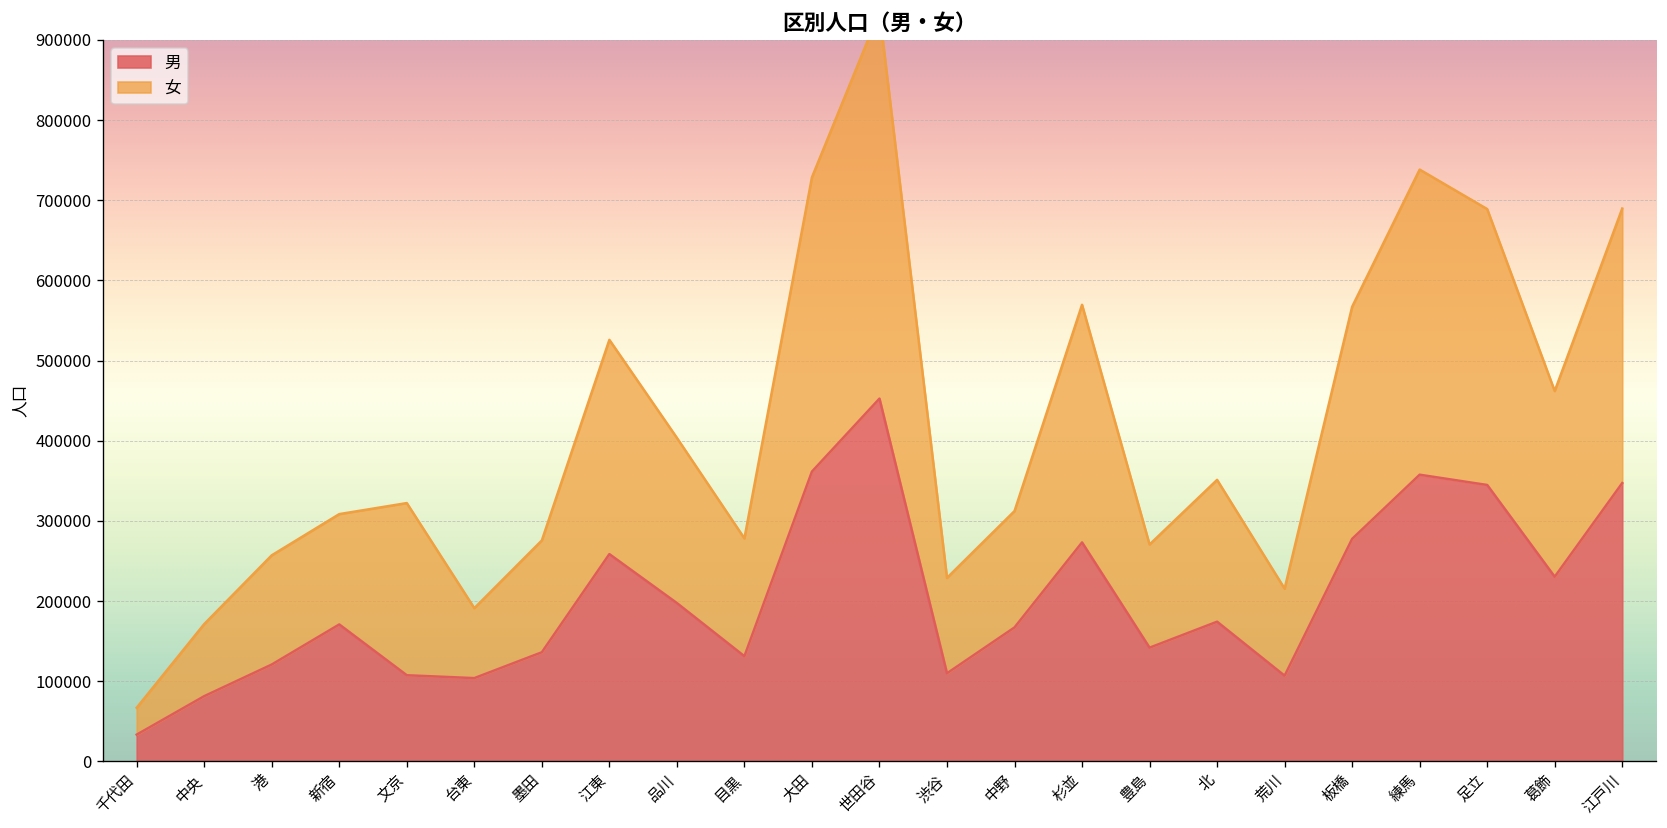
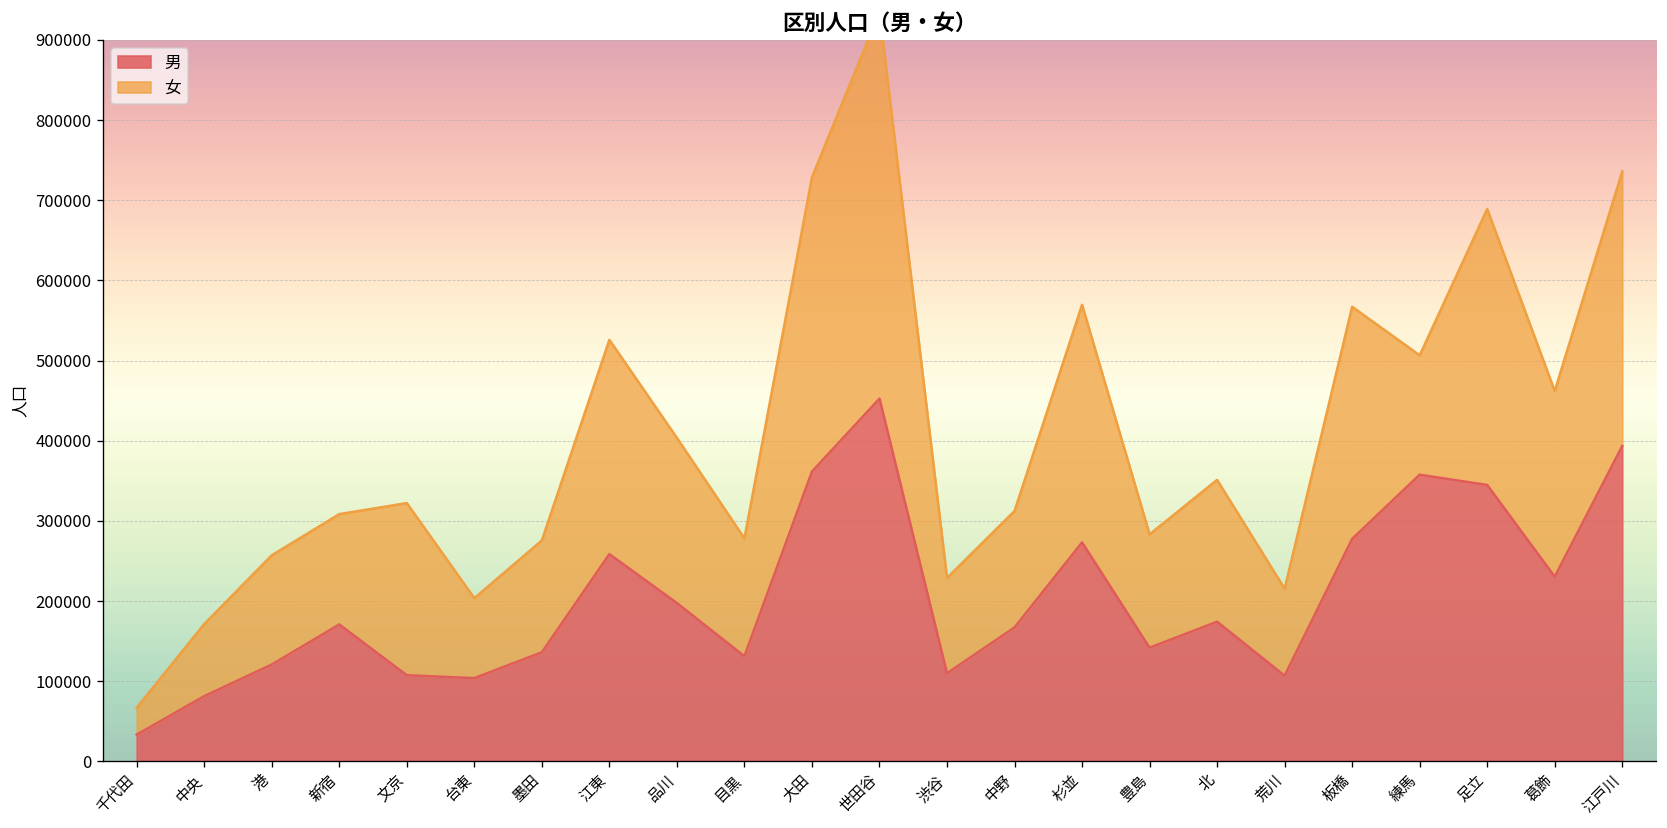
  {
    "男": {
      "千代田": 30000,
      "中央": 80000,
      "港": 120000,
      "新宿": 170000,
      "文京": 110000,
      "台東": 100000,
      "墨田": 140000,
      "江東": 260000,
      "品川": 200000,
      "目黒": 130000,
      "大田": 360000,
      "世田谷": 450000,
      "渋谷": 110000,
      "中野": 170000,
      "杉並": 270000,
      "豊島": 140000,
      "北": 170000,
      "荒川": 110000,
      "板橋": 280000,
      "練馬": 360000,
      "足立": 340000,
      "葛飾": 230000,
-     "江戸川": 350000
+     "江戸川": 390000
    },
    "女": {
      "千代田": 30000,
      "中央": 90000,
      "港": 140000,
      "新宿": 140000,
      "文京": 210000,
-     "台東": 90000,
+     "台東": 100000,
      "墨田": 140000,
      "江東": 270000,
      "品川": 210000,
      "目黒": 150000,
      "大田": 370000,
      "渋谷": 120000,
      "中野": 150000,
      "杉並": 300000,
-     "豊島": 130000,
+     "豊島": 140000,
      "北": 180000,
      "荒川": 110000,
      "板橋": 290000,
-     "練馬": 380000,
+     "練馬": 150000,
      "足立": 340000,
      "葛飾": 230000,
      "江戸川": 340000
    }
  }
